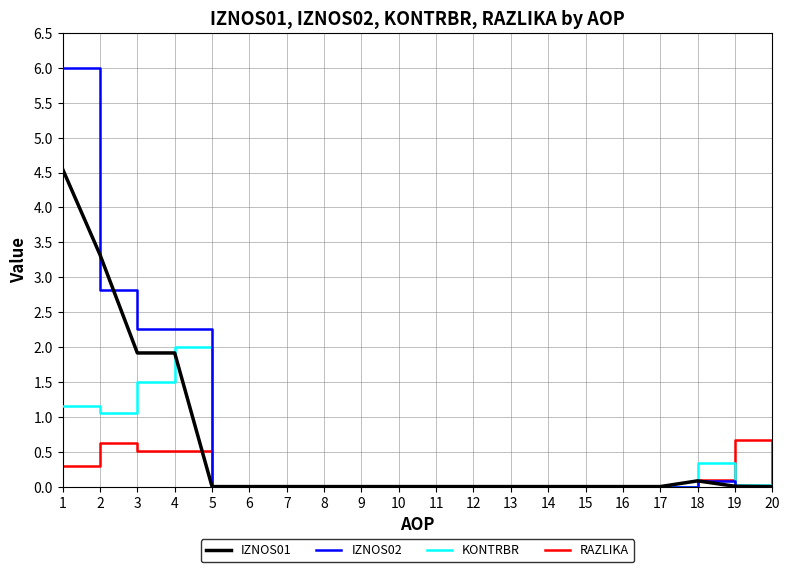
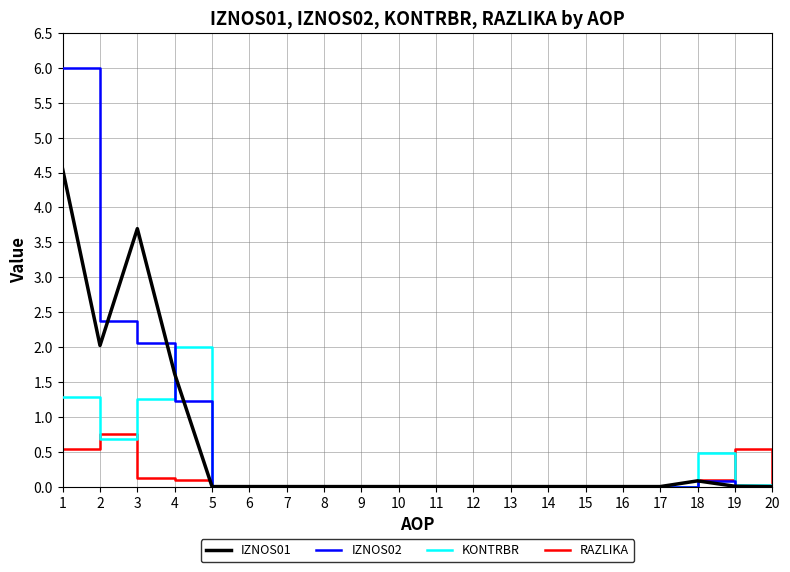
  {
    "IZNOS01": {
      "1": 4.5,
-     "2": 3.3,
-     "3": 1.9,
-     "4": 1.9
+     "2": 2.0,
+     "3": 3.7,
+     "4": 1.6
    },
    "IZNOS02": {
      "1": 6.0,
-     "2": 2.8,
-     "3": 2.3,
-     "4": 2.3
+     "2": 2.4,
+     "3": 2.1,
+     "4": 1.2
    },
    "KONTRBR": {
-     "1": 1.2,
-     "2": 1.0,
-     "3": 1.5,
+     "1": 1.3,
+     "2": 0.7,
+     "3": 1.2,
      "4": 2.0,
-     "18": 0.3
+     "18": 0.5
    },
    "RAZLIKA": {
-     "1": 0.3,
-     "2": 0.6,
-     "3": 0.5,
-     "4": 0.5,
-     "19": 0.7
+     "1": 0.5,
+     "2": 0.8,
+     "3": 0.1,
+     "4": 0.1,
+     "19": 0.5
    }
  }
